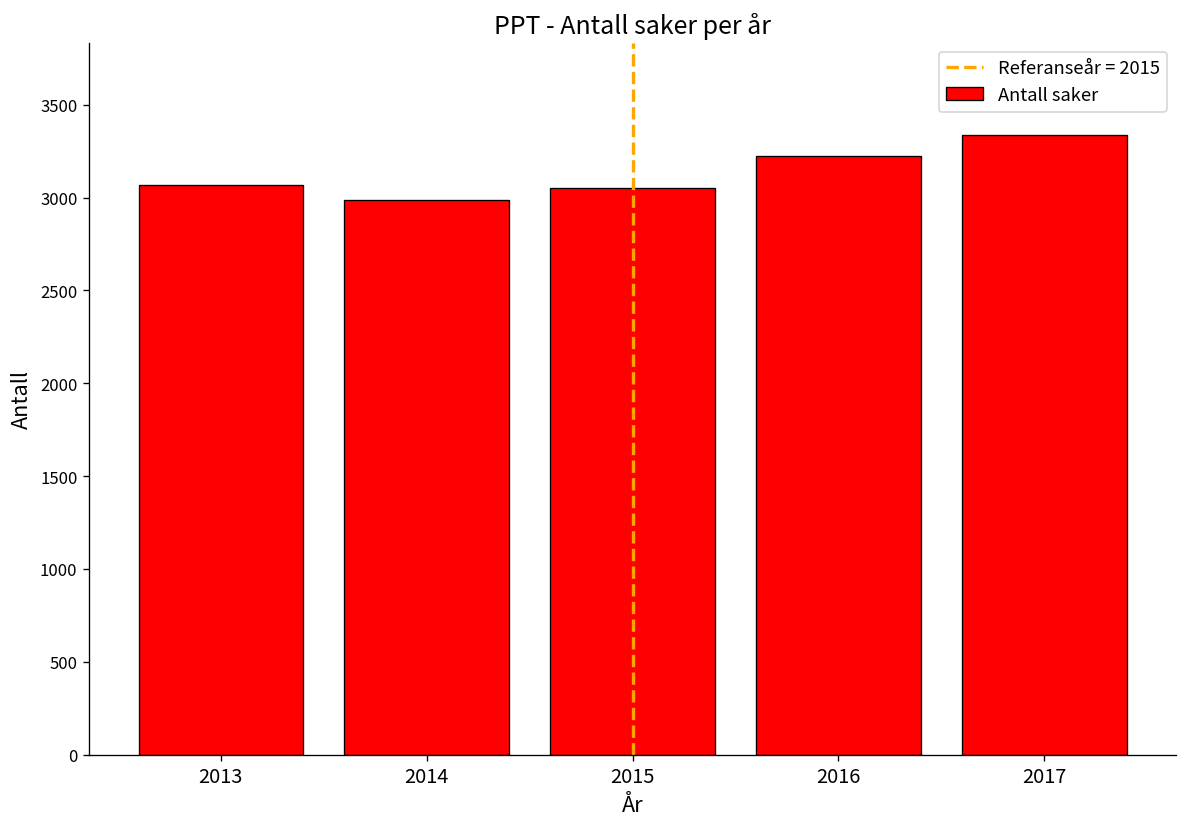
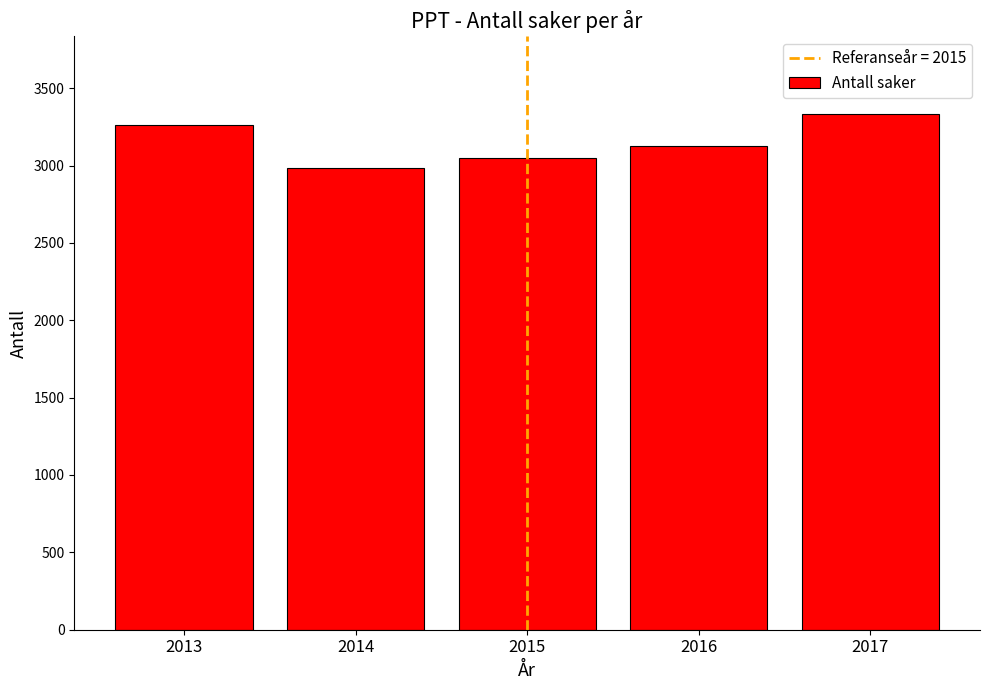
  {
-   "2013": 3070,
+   "2013": 3260,
    "2014": 2990,
    "2015": 3050,
-   "2016": 3230,
+   "2016": 3130,
    "2017": 3340
  }
